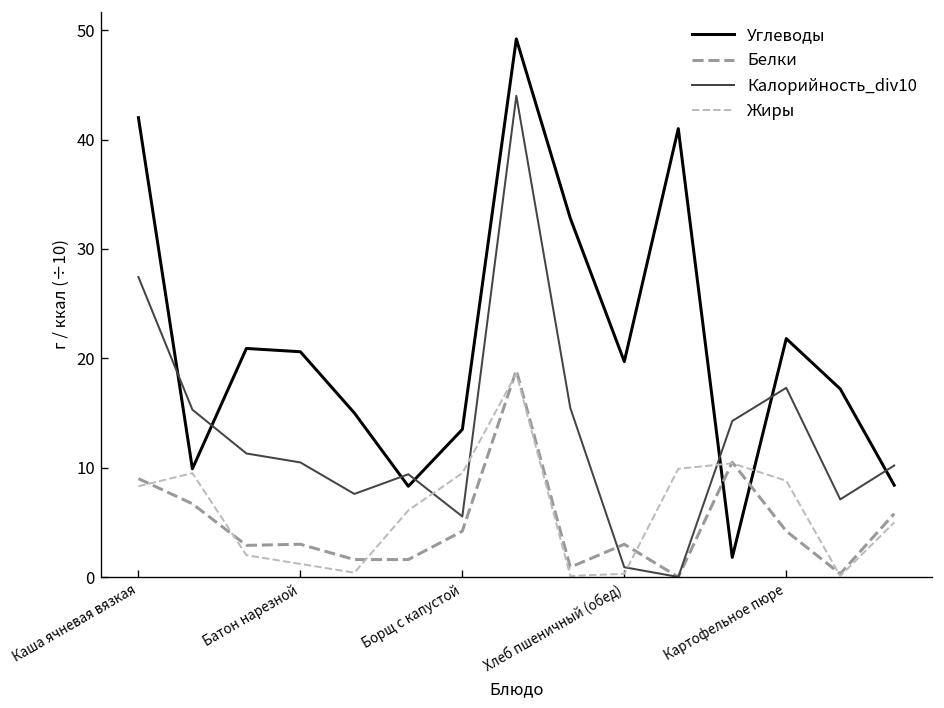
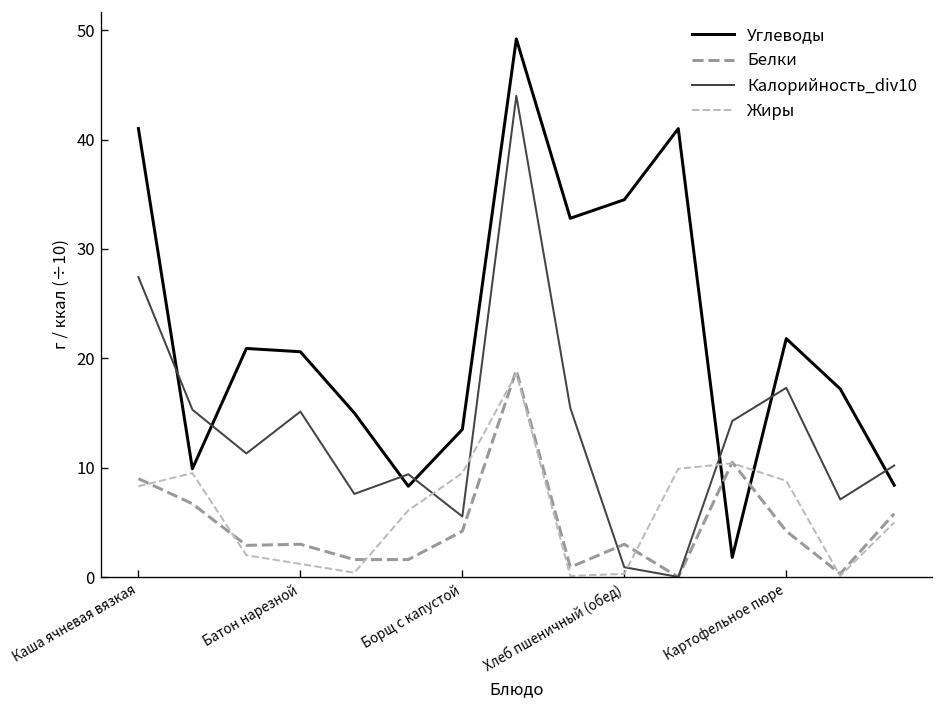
  {
    "Углеводы": {
-     "Каша ячневая вязкая": 42,
+     "Каша ячневая вязкая": 41,
      "Батон нарезной": 21,
      "Борщ с капустой": 14,
-     "Хлеб пшеничный (обед)": 20,
+     "Хлеб пшеничный (обед)": 35,
      "Картофельное пюре": 22
    },
    "Калорийность_div10": {
      "Каша ячневая вязкая": 27,
-     "Батон нарезной": 10,
+     "Батон нарезной": 15,
      "Борщ с капустой": 6,
      "Хлеб пшеничный (обед)": 1,
      "Картофельное пюре": 17
    }
  }
